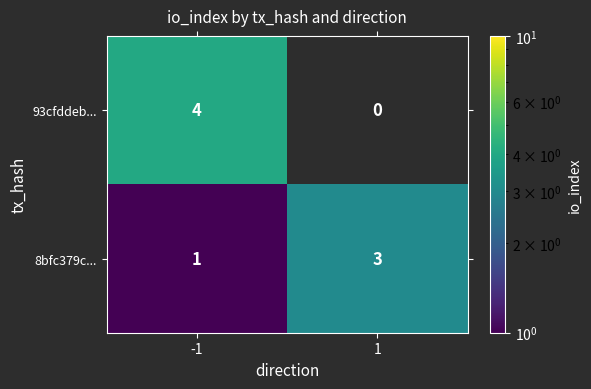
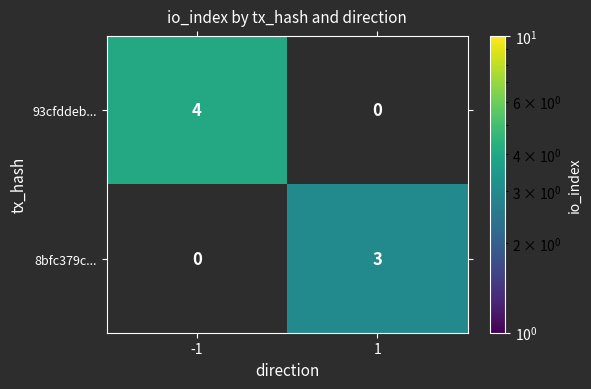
  {
    "93cfddeb...": {
      "-1": 4,
      "1": 0
    },
    "8bfc379c...": {
-     "-1": 1,
+     "-1": 0,
      "1": 3
    }
  }
